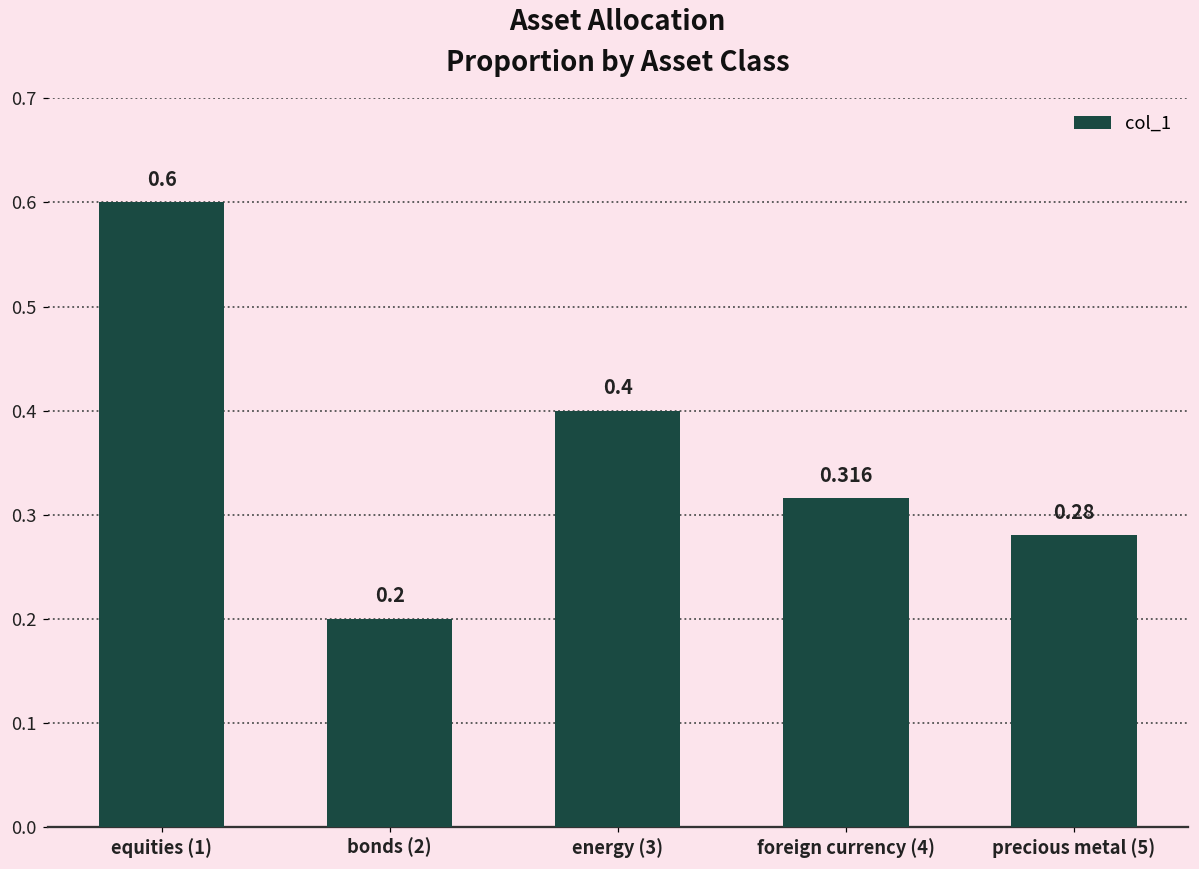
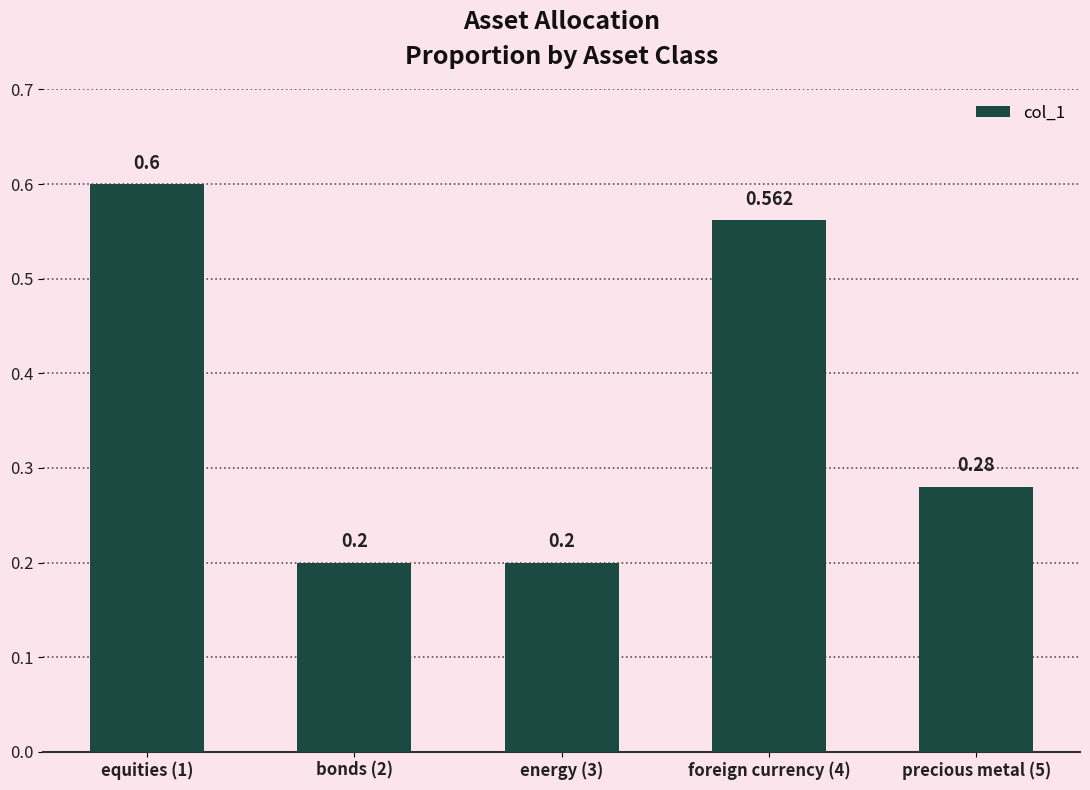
  {
    "equities (1)": 0.6,
    "bonds (2)": 0.2,
-   "energy (3)": 0.4,
-   "foreign currency (4)": 0.316,
+   "energy (3)": 0.2,
+   "foreign currency (4)": 0.562,
    "precious metal (5)": 0.28
  }
